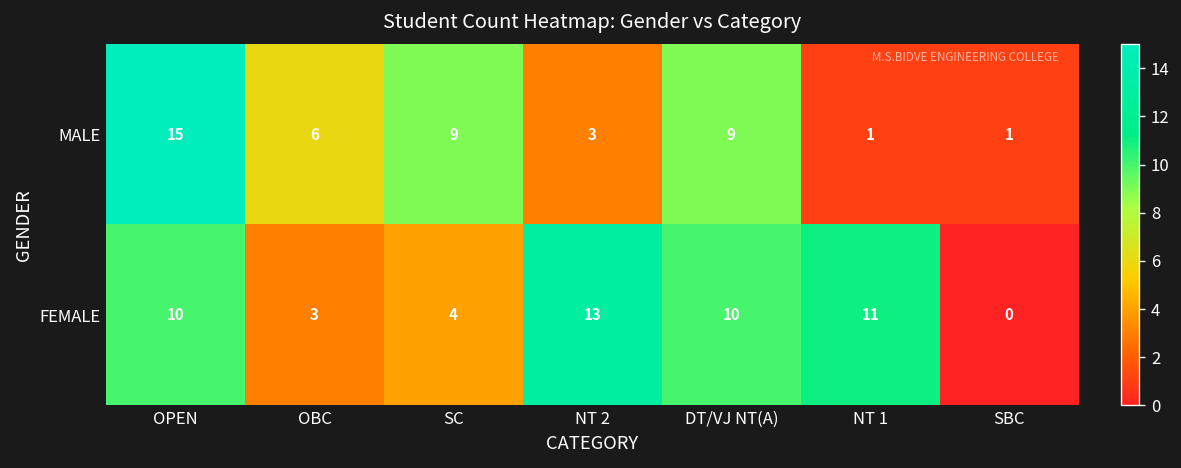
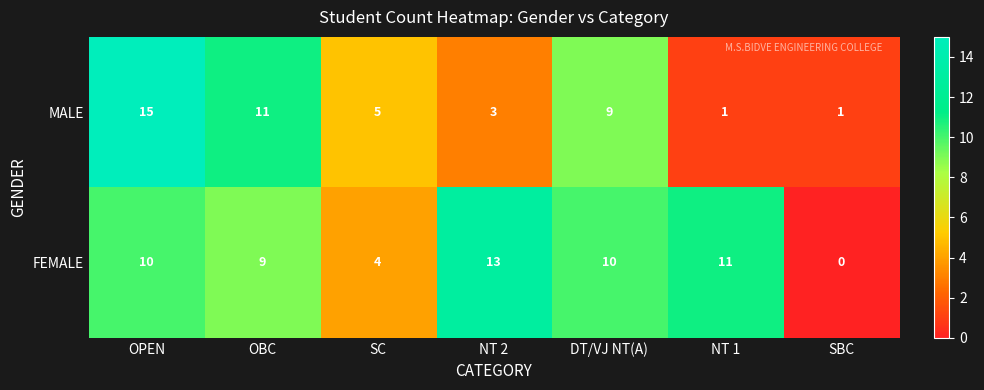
  {
    "MALE": {
      "OPEN": 15,
-     "OBC": 6,
-     "SC": 9,
+     "OBC": 11,
+     "SC": 5,
      "NT 2": 3,
      "DT/VJ NT(A)": 9,
      "NT 1": 1
    },
    "FEMALE": {
      "OPEN": 10,
-     "OBC": 3,
+     "OBC": 9,
      "SC": 4,
      "NT 2": 13,
      "DT/VJ NT(A)": 10,
      "NT 1": 11,
      "SBC": 0
    }
  }
